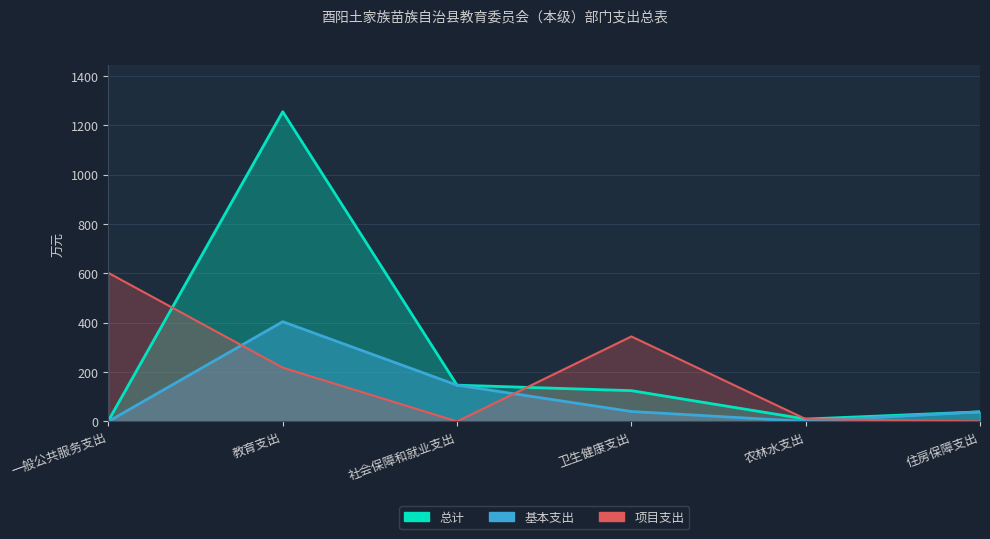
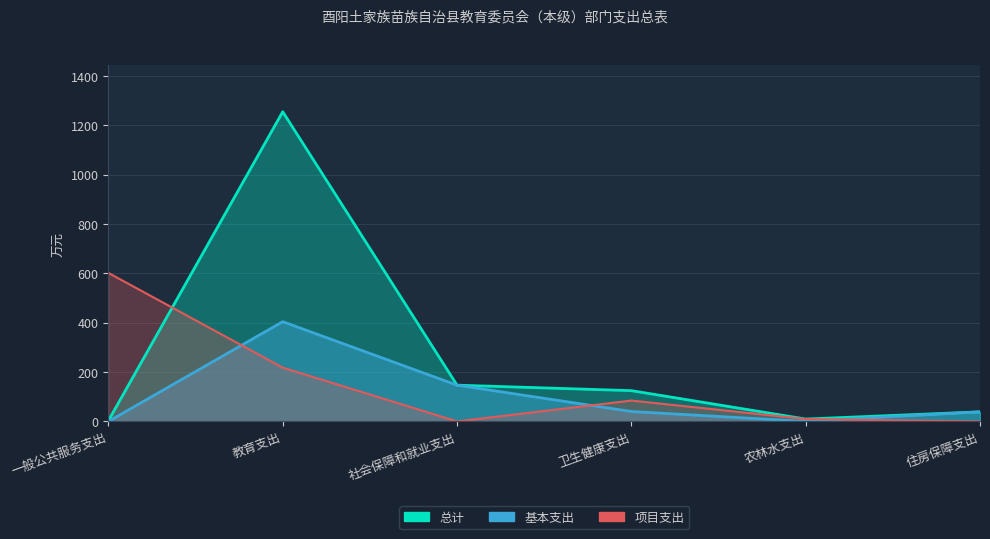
  {
    "项目支出": {
      "一般公共服务支出": 600,
      "教育支出": 220,
      "社会保障和就业支出": 0,
-     "卫生健康支出": 340,
+     "卫生健康支出": 80,
      "住房保障支出": 0
    }
  }
